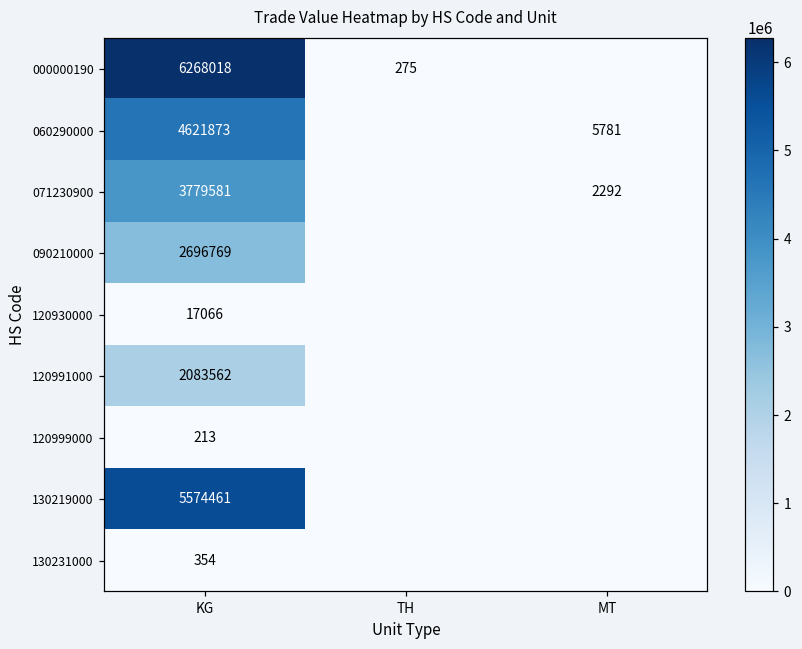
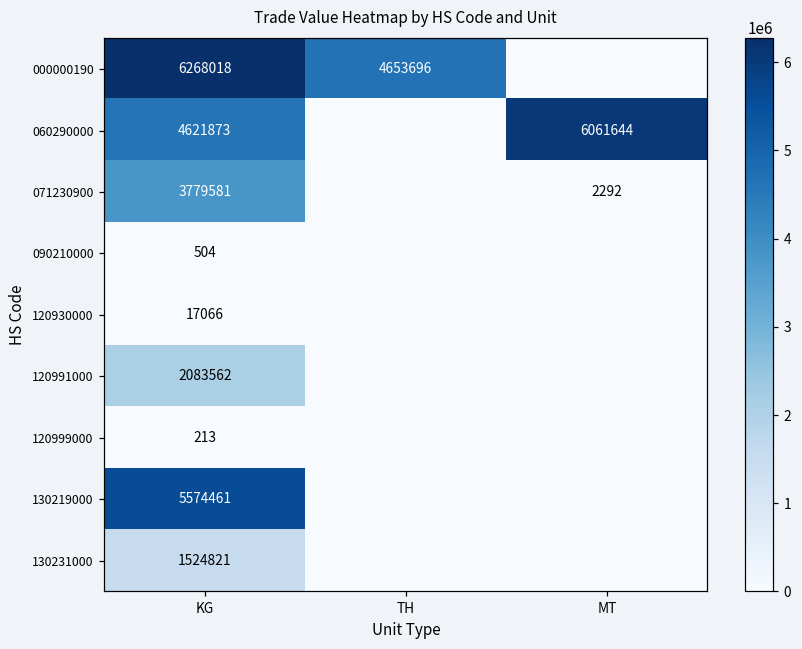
  {
    "000000190": {
      "KG": 6268018,
-     "TH": 275
+     "TH": 4653696
    },
    "060290000": {
      "KG": 4621873,
-     "MT": 5781
+     "MT": 6061644
    },
    "071230900": {
      "KG": 3779581,
      "MT": 2292
    },
    "090210000": {
-     "KG": 2696769
+     "KG": 504
    },
    "120930000": {
      "KG": 17066
    },
    "120991000": {
      "KG": 2083562
    },
    "120999000": {
      "KG": 213
    },
    "130219000": {
      "KG": 5574461
    },
    "130231000": {
-     "KG": 354
+     "KG": 1524821
    }
  }
